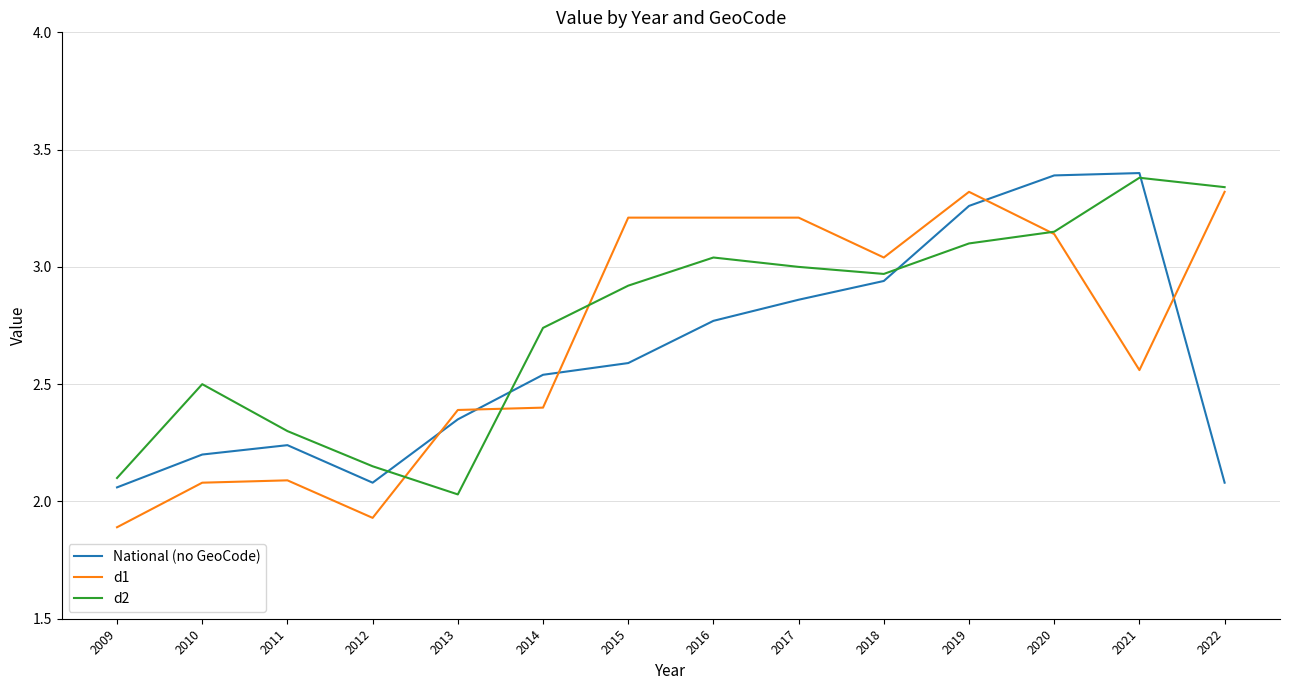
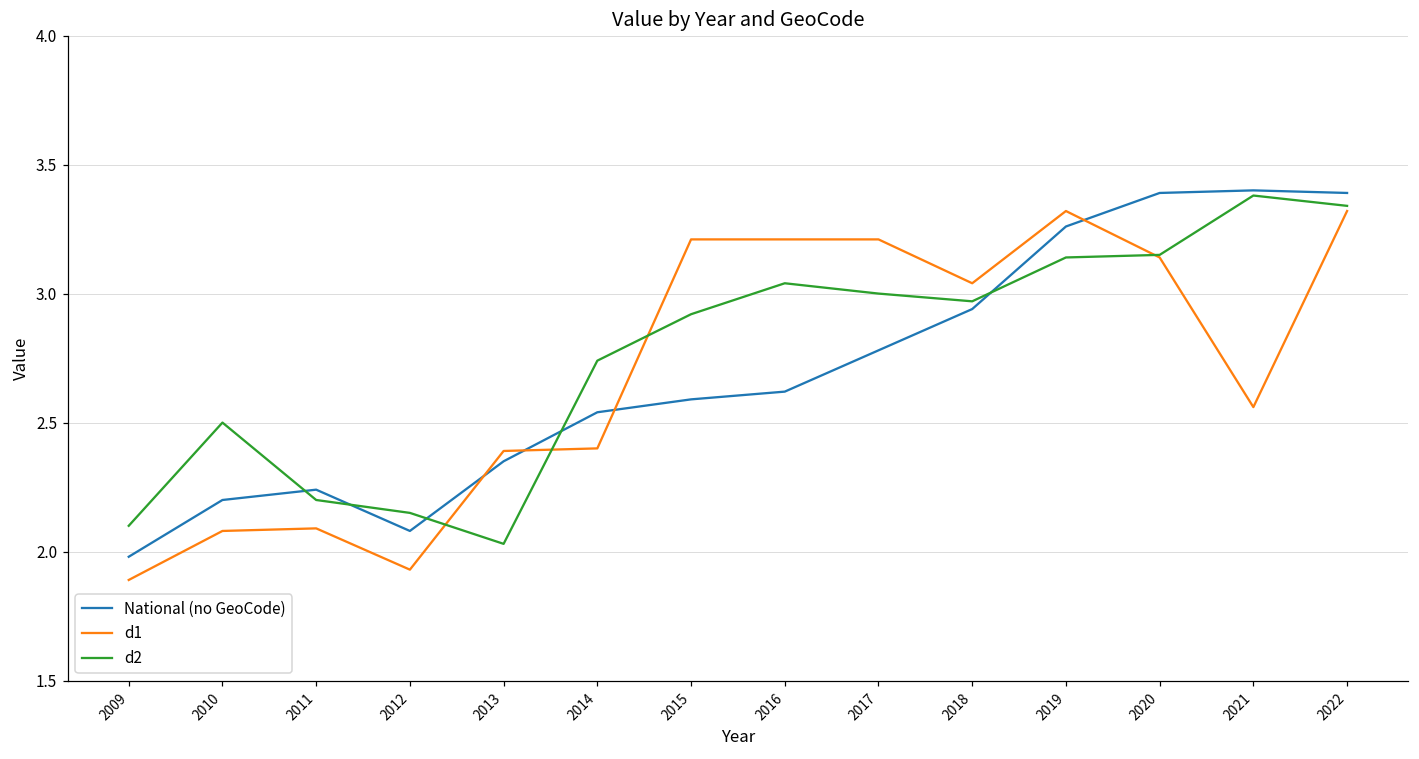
  {
    "National (no GeoCode)": {
-     "2009": 2.06,
+     "2009": 1.98,
      "2010": 2.20,
      "2011": 2.24,
      "2012": 2.08,
      "2013": 2.35,
      "2014": 2.54,
      "2015": 2.59,
-     "2016": 2.77,
-     "2017": 2.86,
+     "2016": 2.62,
+     "2017": 2.78,
      "2018": 2.94,
      "2019": 3.26,
      "2020": 3.39,
      "2021": 3.40,
-     "2022": 2.08
+     "2022": 3.39
    },
    "d1": {
      "2009": 1.89,
      "2010": 2.08,
      "2011": 2.09,
      "2012": 1.93,
      "2013": 2.39,
      "2014": 2.40,
      "2015": 3.21,
      "2016": 3.21,
      "2017": 3.21,
      "2018": 3.04,
      "2019": 3.32,
      "2021": 2.56,
      "2022": 3.32
    },
    "d2": {
      "2009": 2.10,
      "2010": 2.50,
-     "2011": 2.3,
+     "2011": 2.2,
      "2012": 2.15,
      "2013": 2.03,
      "2014": 2.74,
      "2015": 2.92,
      "2016": 3.04,
      "2017": 3.00,
      "2018": 2.97,
-     "2019": 3.10,
+     "2019": 3.14,
      "2021": 3.38,
      "2022": 3.34
    }
  }
